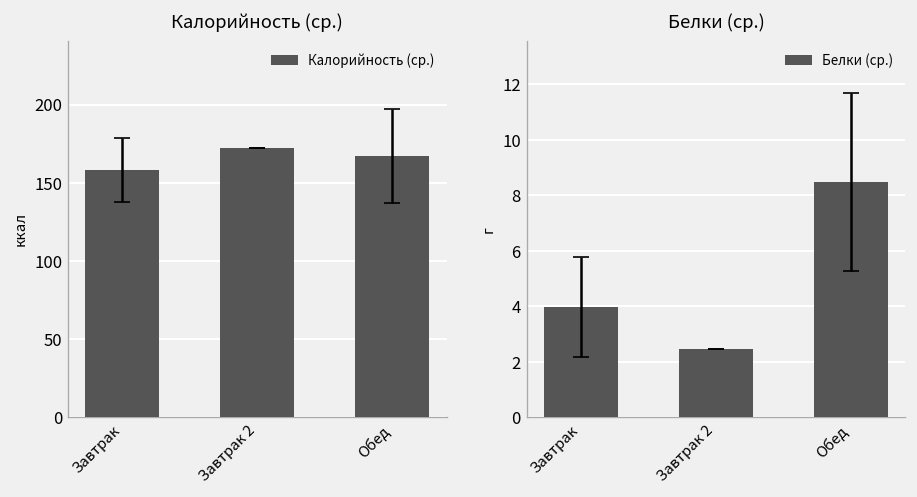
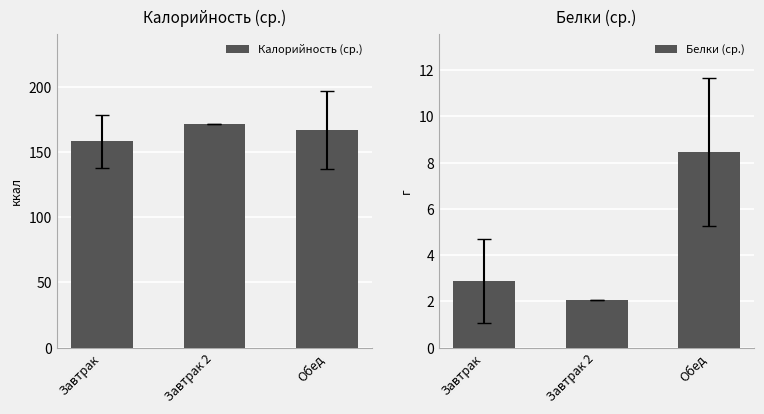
  {
    "Калорийность (ср.)": {
      "Калорийность (ср.)": {
        "Завтрак": 158,
        "Завтрак 2": 172,
        "Обед": 167
      }
    },
    "Белки (ср.)": {
      "Белки (ср.)": {
-       "Завтрак": 4.0,
-       "Завтрак 2": 2.5,
+       "Завтрак": 2.9,
+       "Завтрак 2": 2.1,
        "Обед": 8.5
      }
    }
  }
